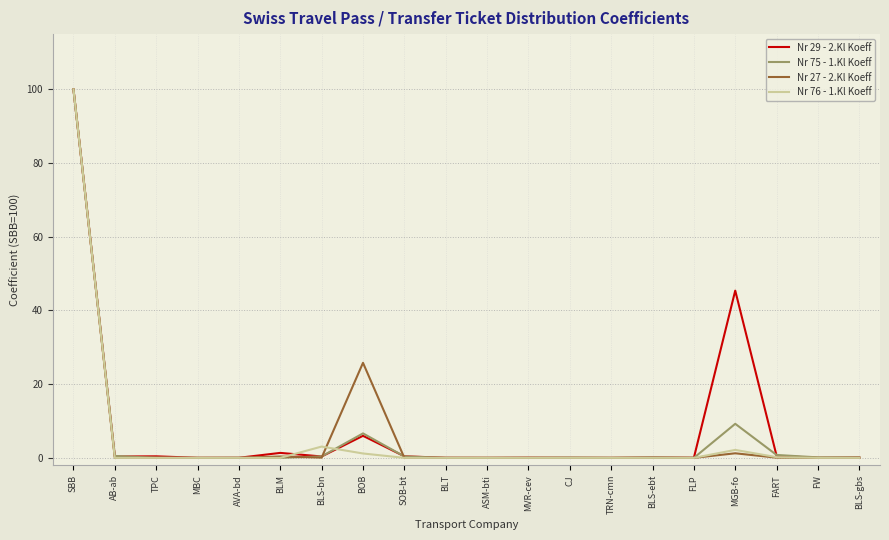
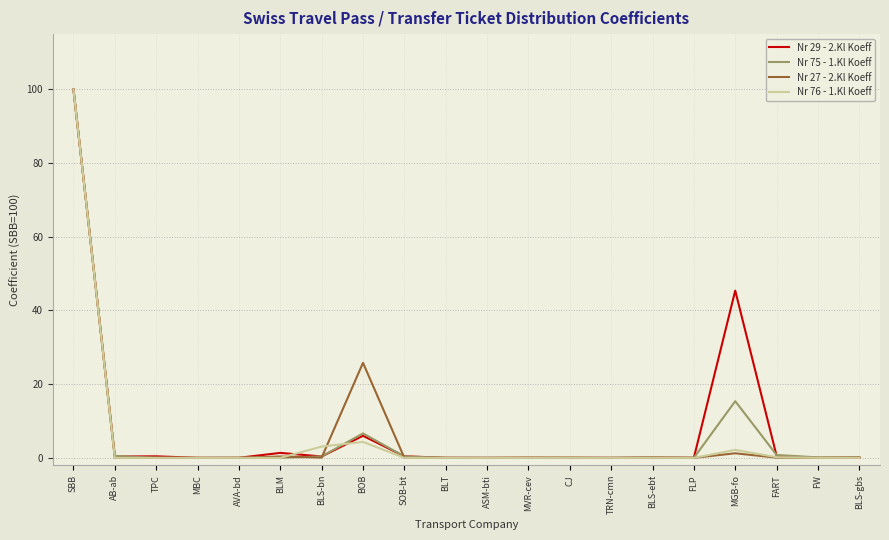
  {
    "Nr 29 - 2.Kl Koeff": {
      "BLM": 1,
      "MGB-fo": 45
    },
    "Nr 75 - 1.Kl Koeff": {
-     "MGB-fo": 9
+     "MGB-fo": 15
    },
    "Nr 27 - 2.Kl Koeff": {
      "BOB": 26,
      "MGB-fo": 1
    },
    "Nr 76 - 1.Kl Koeff": {
      "BLS-bn": 3,
-     "BOB": 1,
+     "BOB": 4,
      "MGB-fo": 2
    }
  }
